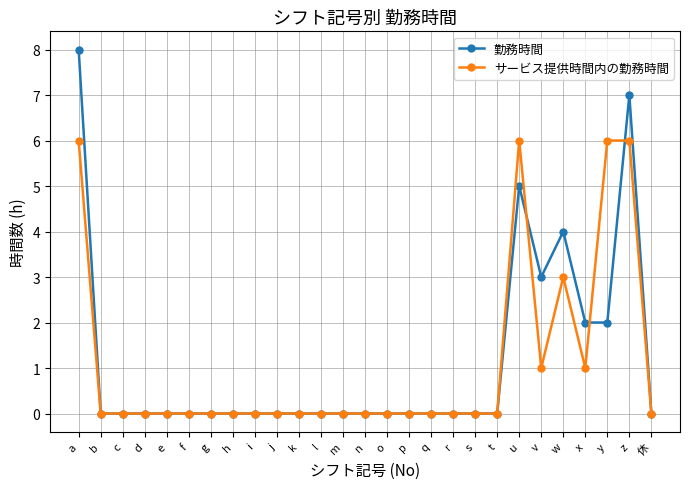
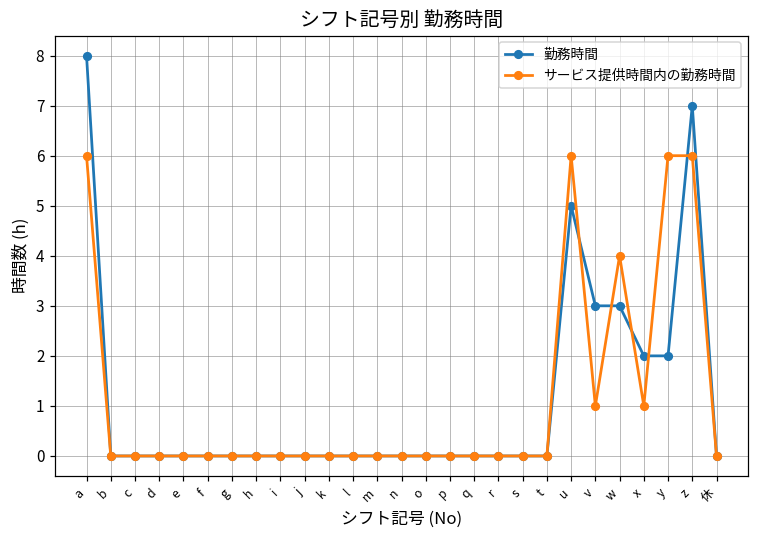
  {
    "勤務時間": {
      "a": 8,
      "u": 5,
      "v": 3,
-     "w": 4,
+     "w": 3,
      "x": 2,
      "y": 2,
      "z": 7
    },
    "サービス提供時間内の勤務時間": {
      "a": 6,
      "u": 6,
      "v": 1,
-     "w": 3,
+     "w": 4,
      "x": 1,
      "y": 6,
      "z": 6
    }
  }
